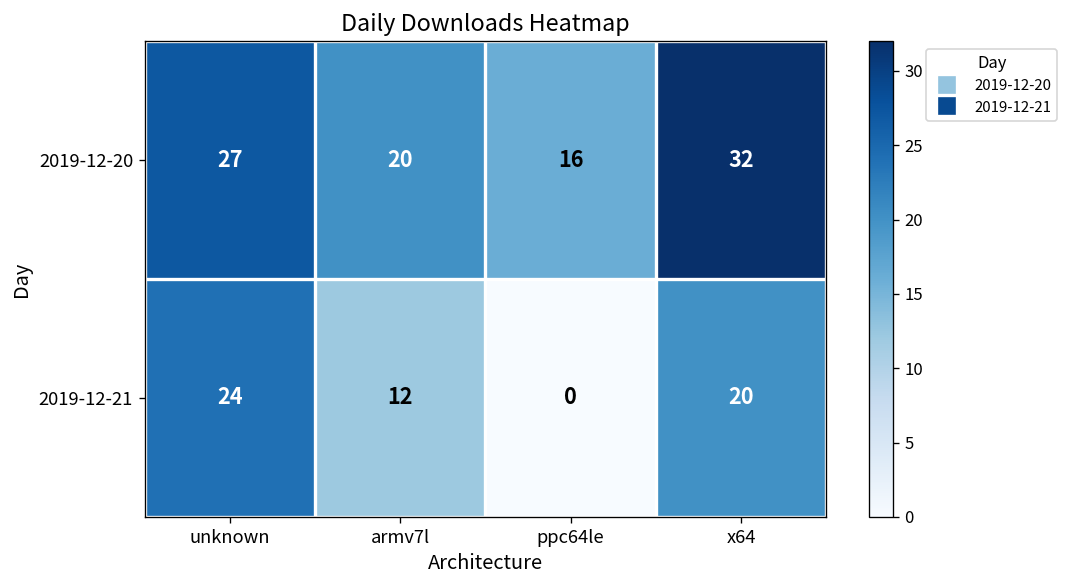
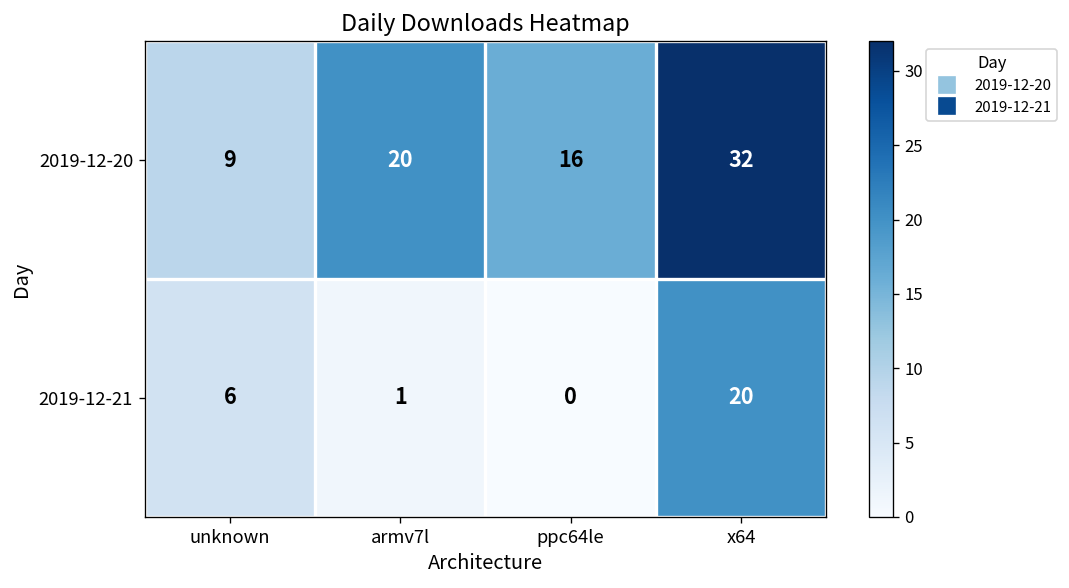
  {
    "2019-12-20": {
-     "unknown": 27,
+     "unknown": 9,
      "armv7l": 20,
      "ppc64le": 16,
      "x64": 32
    },
    "2019-12-21": {
-     "unknown": 24,
-     "armv7l": 12,
+     "unknown": 6,
+     "armv7l": 1,
      "ppc64le": 0,
      "x64": 20
    }
  }
